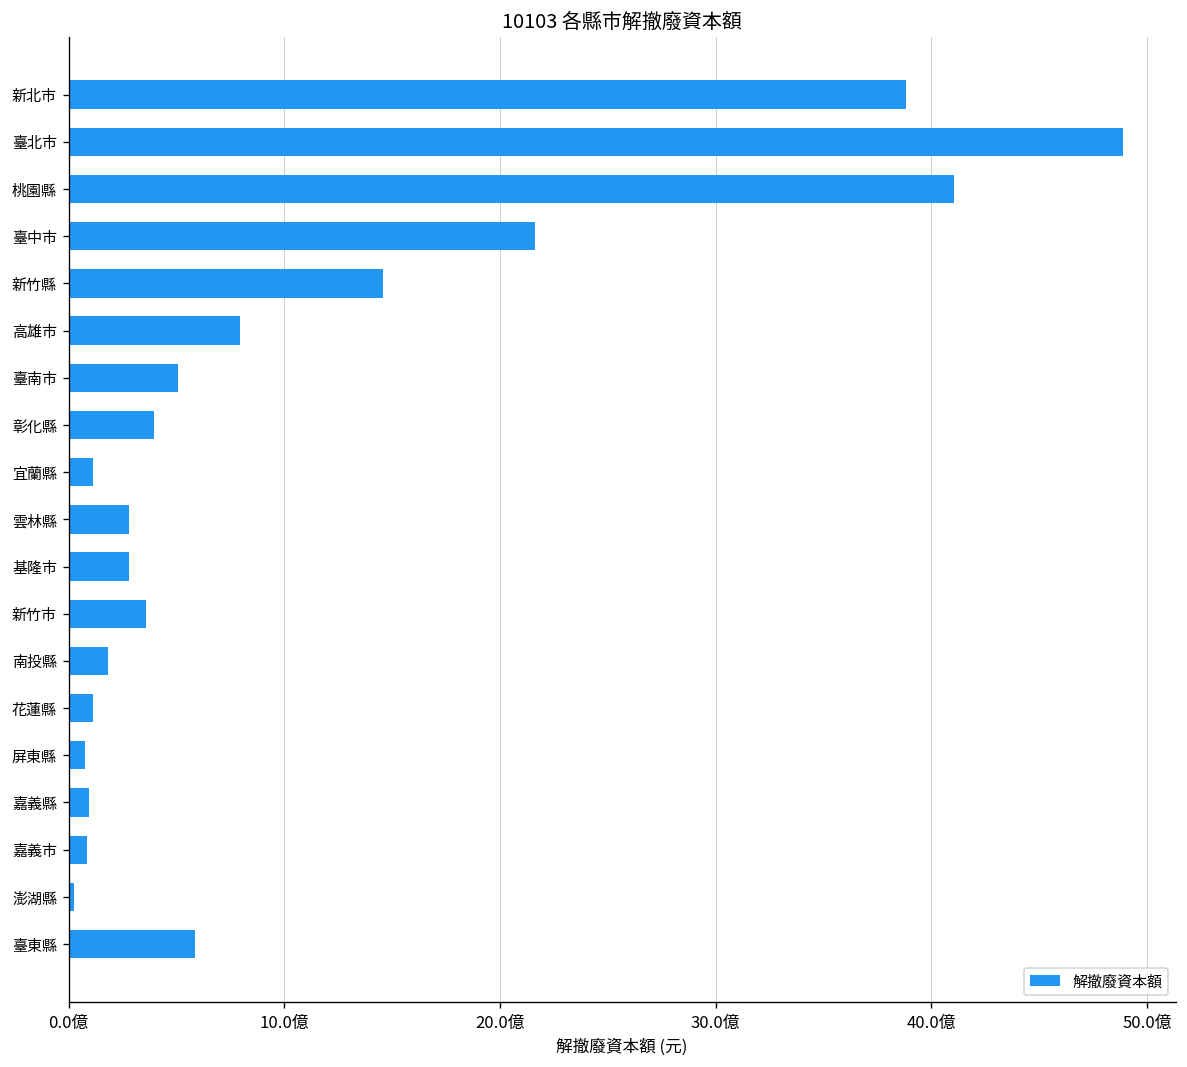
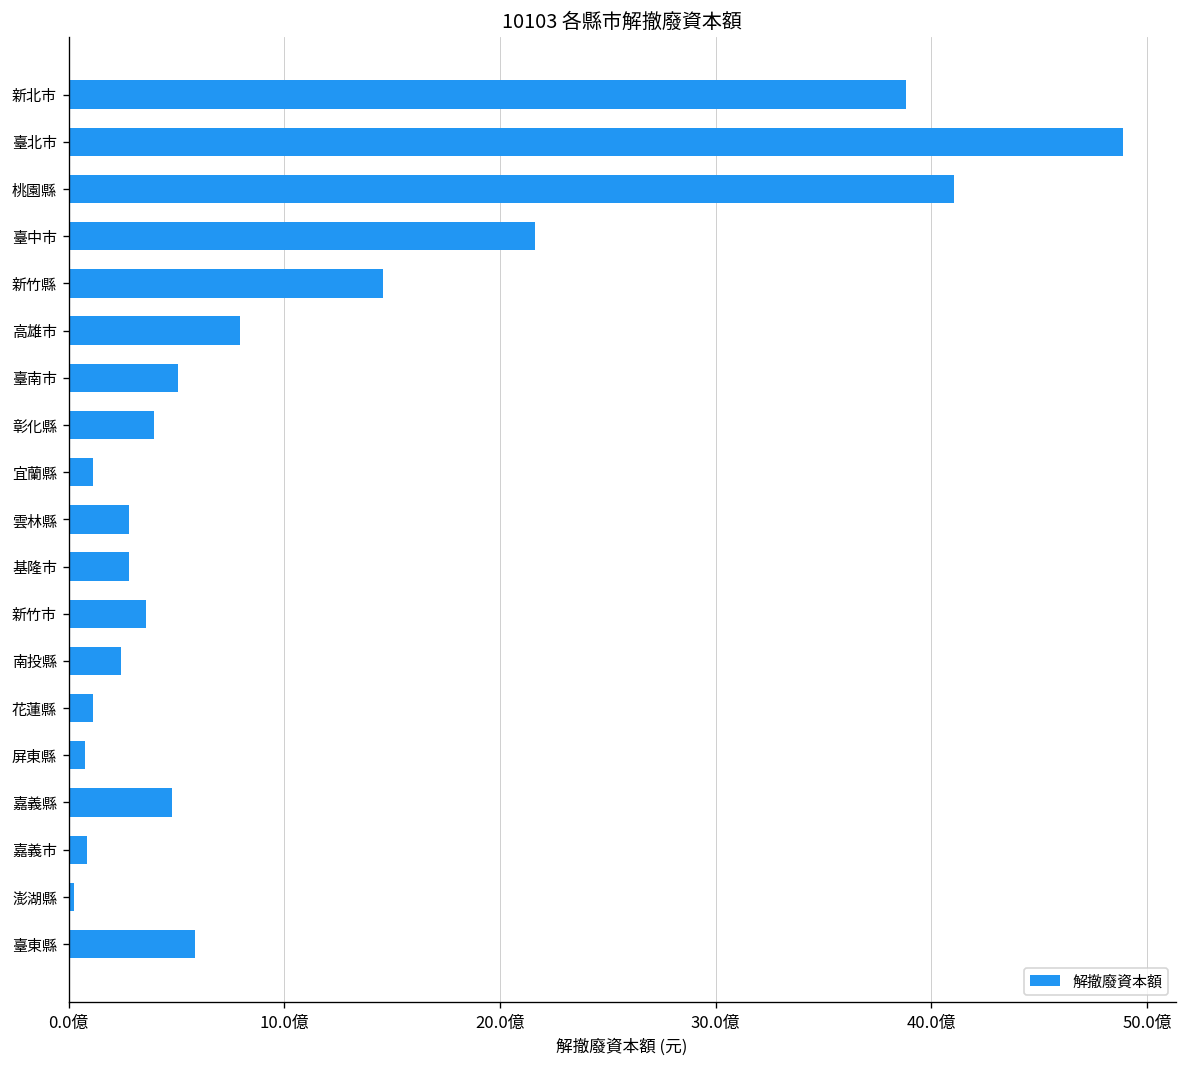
  {
    "新北市": "38.8億",
    "臺北市": "48.9億",
    "桃園縣": "41.0億",
    "臺中市": "21.6億",
    "新竹縣": "14.6億",
    "高雄市": "7.9億",
    "臺南市": "5.1億",
    "彰化縣": "4.0億",
    "宜蘭縣": "1.1億",
    "雲林縣": "2.8億",
    "基隆市": "2.8億",
    "新竹市": "3.6億",
-   "南投縣": "1.8億",
+   "南投縣": "2.4億",
    "花蓮縣": "1.1億",
    "屏東縣": "0.8億",
-   "嘉義縣": "1.0億",
+   "嘉義縣": "4.8億",
    "嘉義市": "0.8億",
    "澎湖縣": "0.3億",
    "臺東縣": "5.9億"
  }
